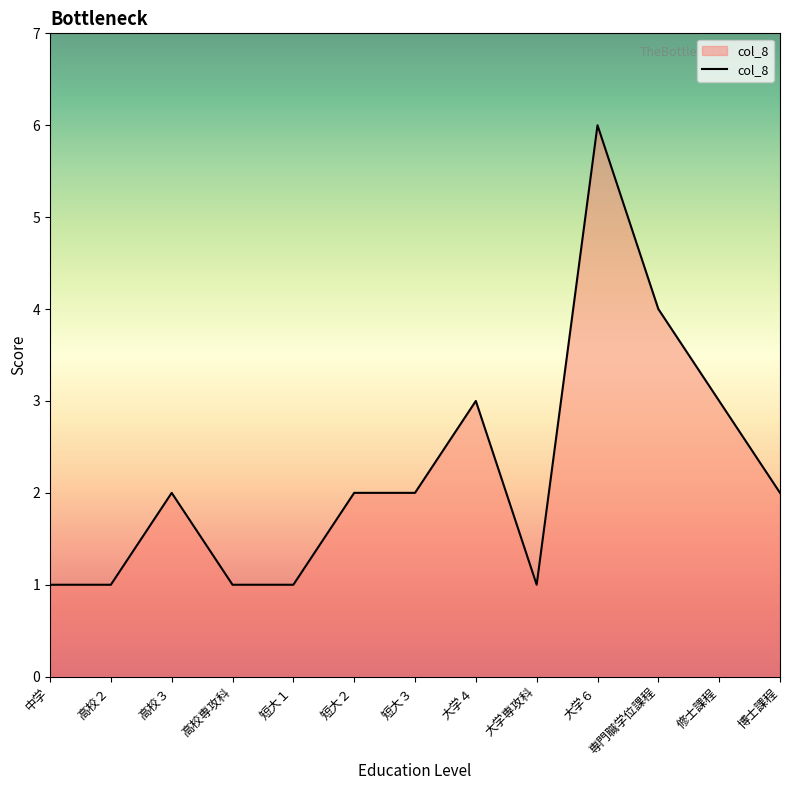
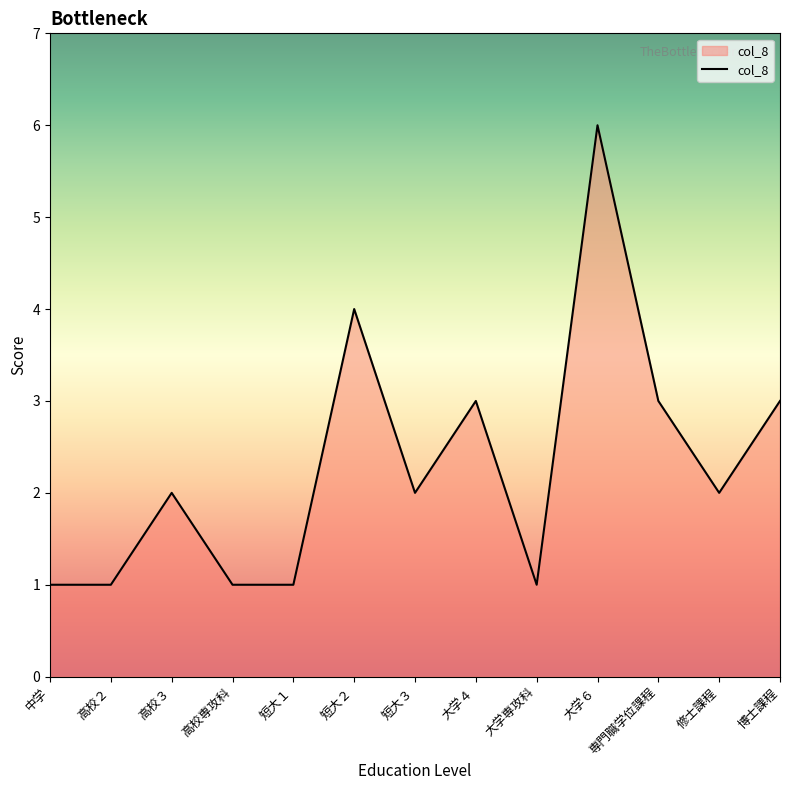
  {
    "中学": 1,
    "高校２": 1,
    "高校３": 2,
    "高校専攻科": 1,
    "短大１": 1,
-   "短大２": 2,
+   "短大２": 4,
    "短大３": 2,
    "大学４": 3,
    "大学専攻科": 1,
    "大学６": 6,
-   "専門職学位課程": 4,
-   "修士課程": 3,
-   "博士課程": 2
+   "専門職学位課程": 3,
+   "修士課程": 2,
+   "博士課程": 3
  }
